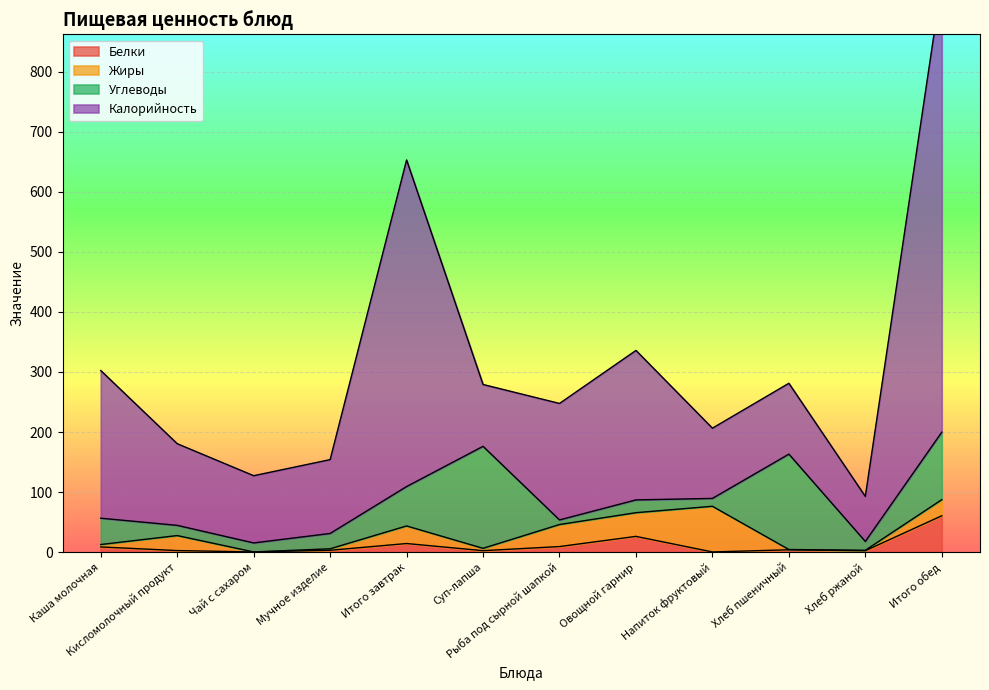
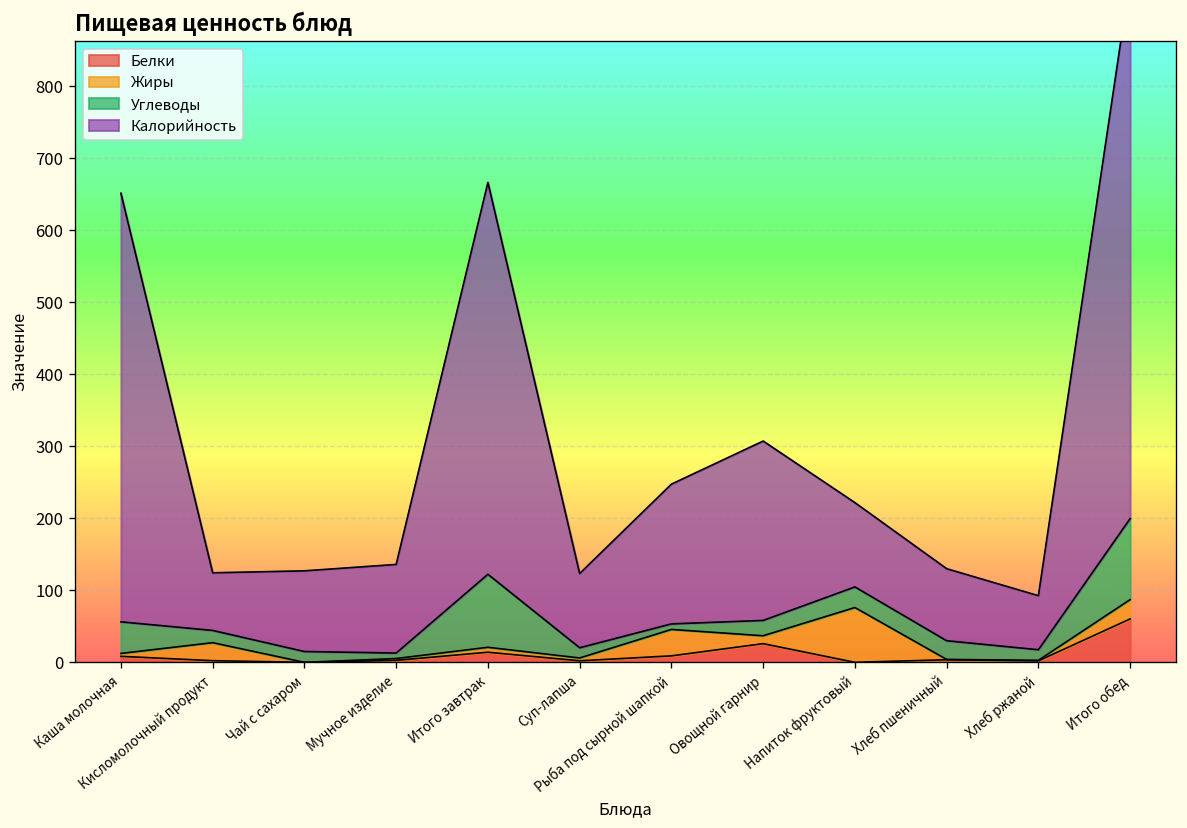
  {
    "Белки": {
      "Кисломолочный продукт": 0,
      "Итого завтрак": 10,
      "Рыба под сырной шапкой": 10,
      "Овощной гарнир": 30,
      "Напиток фруктовый": 0,
      "Итого обед": 60
    },
    "Жиры": {
      "Кисломолочный продукт": 30,
-     "Итого завтрак": 30,
+     "Итого завтрак": 10,
      "Рыба под сырной шапкой": 40,
-     "Овощной гарнир": 40,
+     "Овощной гарнир": 10,
      "Напиток фруктовый": 80,
      "Итого обед": 30
    },
    "Углеводы": {
      "Каша молочная": 40,
      "Кисломолочный продукт": 20,
      "Чай с сахаром": 20,
-     "Мучное изделие": 30,
-     "Итого завтрак": 70,
-     "Суп-лапша": 170,
+     "Мучное изделие": 10,
+     "Итого завтрак": 100,
+     "Суп-лапша": 10,
      "Рыба под сырной шапкой": 10,
      "Овощной гарнир": 20,
-     "Напиток фруктовый": 10,
-     "Хлеб пшеничный": 160,
+     "Напиток фруктовый": 30,
+     "Хлеб пшеничный": 30,
      "Хлеб ржаной": 10,
      "Итого обед": 110
    },
    "Калорийность": {
-     "Каша молочная": 250,
-     "Кисломолочный продукт": 140,
+     "Каша молочная": 600,
+     "Кисломолочный продукт": 80,
      "Чай с сахаром": 110,
      "Мучное изделие": 120,
      "Итого завтрак": 540,
      "Суп-лапша": 100,
      "Рыба под сырной шапкой": 190,
      "Овощной гарнир": 250,
      "Напиток фруктовый": 120,
-     "Хлеб пшеничный": 120,
+     "Хлеб пшеничный": 100,
      "Хлеб ржаной": 80
    }
  }
